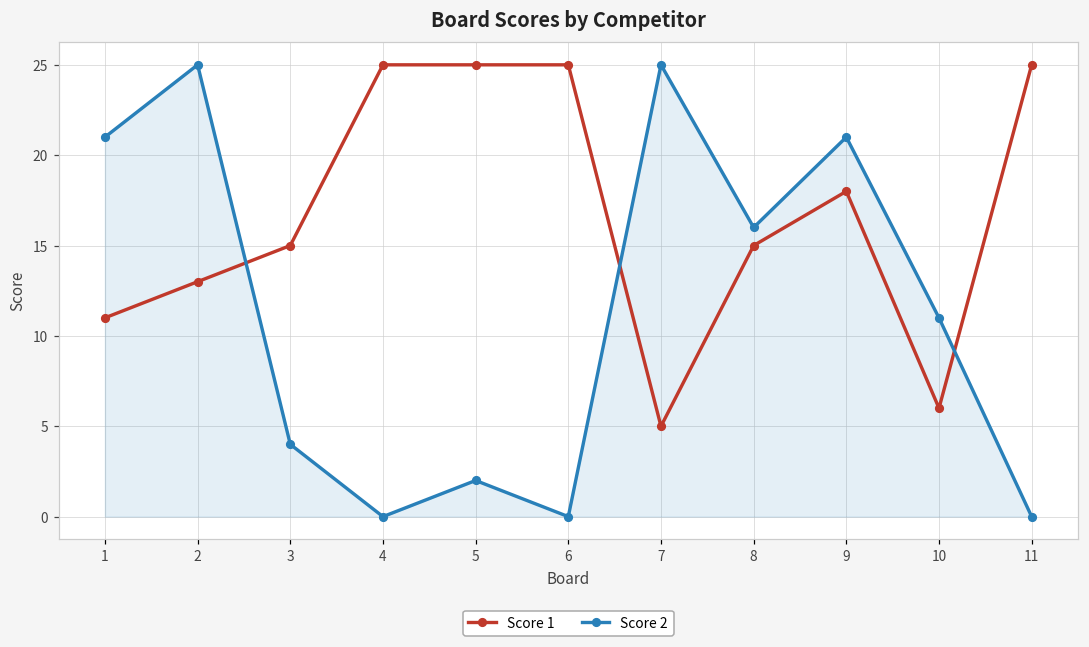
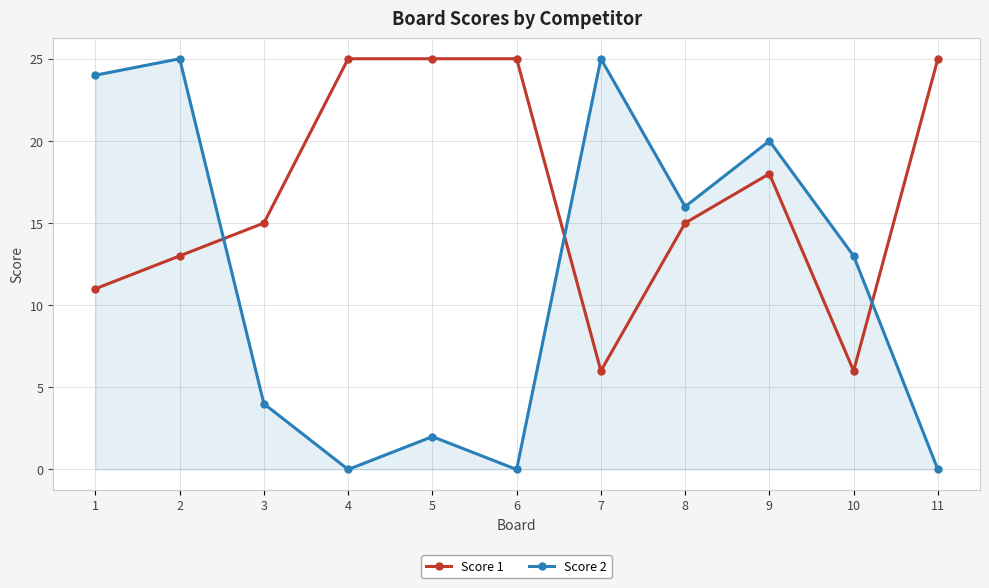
  {
    "Score 1": {
      "1": 11,
      "2": 13,
      "3": 15,
      "4": 25,
      "5": 25,
      "6": 25,
-     "7": 5,
+     "7": 6,
      "8": 15,
      "9": 18,
      "10": 6,
      "11": 25
    },
    "Score 2": {
-     "1": 21,
+     "1": 24,
      "2": 25,
      "3": 4,
      "4": 0,
      "5": 2,
      "6": 0,
      "7": 25,
      "8": 16,
-     "9": 21,
-     "10": 11,
+     "9": 20,
+     "10": 13,
      "11": 0
    }
  }
